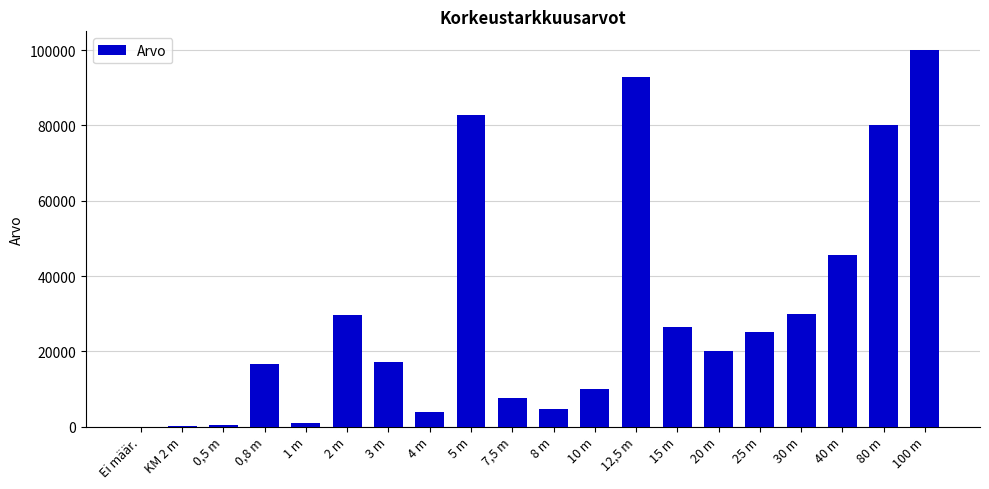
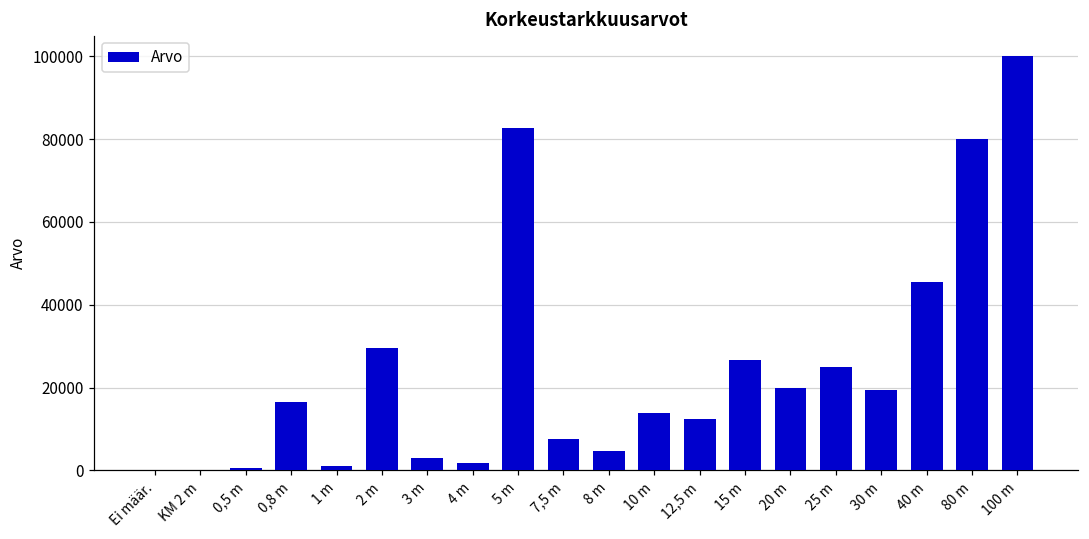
  {
    "0,8 m": 17000,
    "1 m": 1000,
    "2 m": 30000,
-   "3 m": 17000,
-   "4 m": 4000,
+   "3 m": 3000,
+   "4 m": 2000,
    "5 m": 83000,
    "7,5 m": 8000,
    "8 m": 5000,
-   "10 m": 10000,
-   "12,5 m": 93000,
+   "10 m": 14000,
+   "12,5 m": 13000,
    "15 m": 27000,
    "20 m": 20000,
    "25 m": 25000,
-   "30 m": 30000,
+   "30 m": 19000,
    "40 m": 46000,
    "80 m": 80000,
    "100 m": 100000
  }
